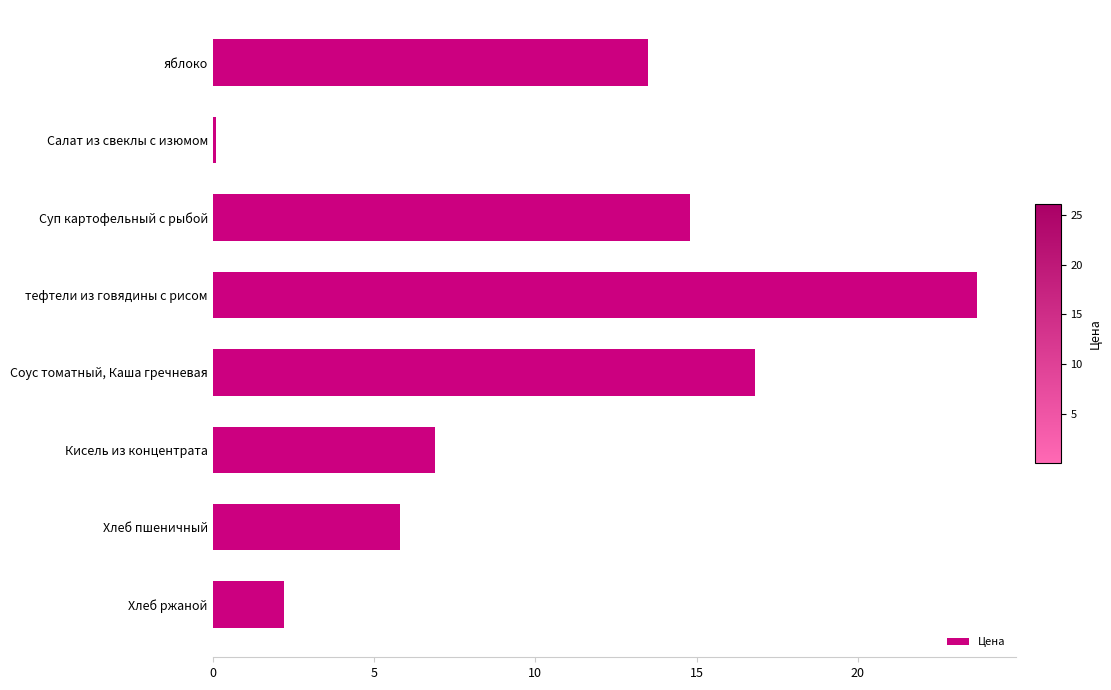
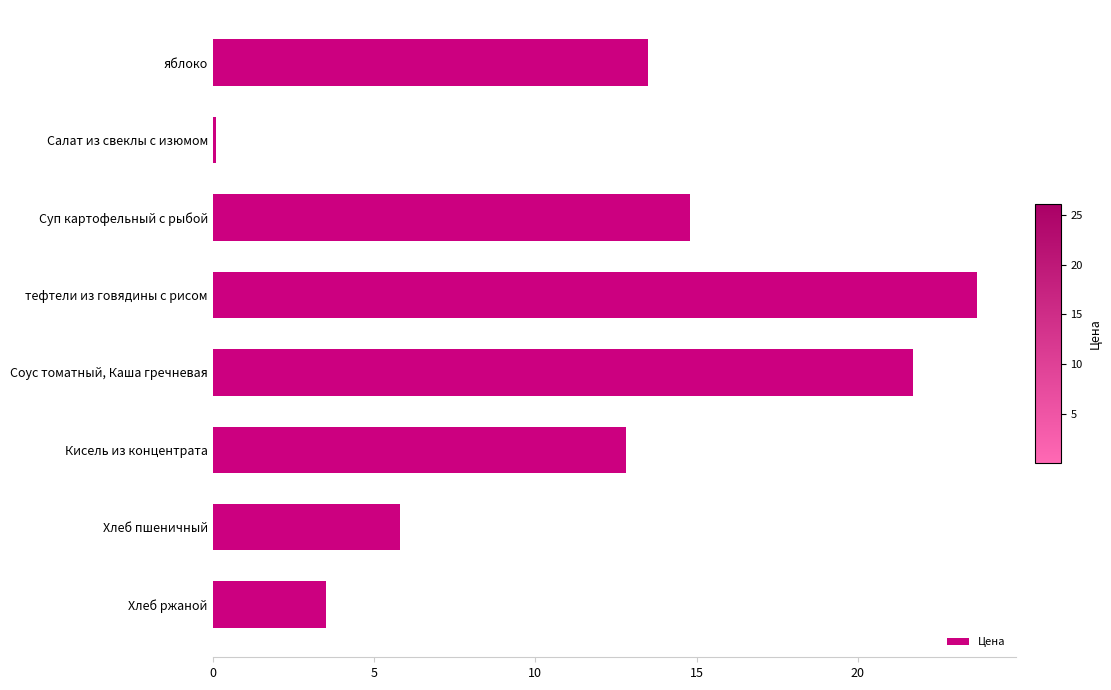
  {
    "яблоко": 13.5,
    "Салат из свеклы с изюмом": 0.1,
    "Суп картофельный с рыбой": 14.8,
    "тефтели из говядины с рисом": 23.7,
-   "Соус томатный, Каша гречневая": 16.8,
-   "Кисель из концентрата": 6.9,
+   "Соус томатный, Каша гречневая": 21.7,
+   "Кисель из концентрата": 12.8,
    "Хлеб пшеничный": 5.8,
-   "Хлеб ржаной": 2.2
+   "Хлеб ржаной": 3.5
  }
